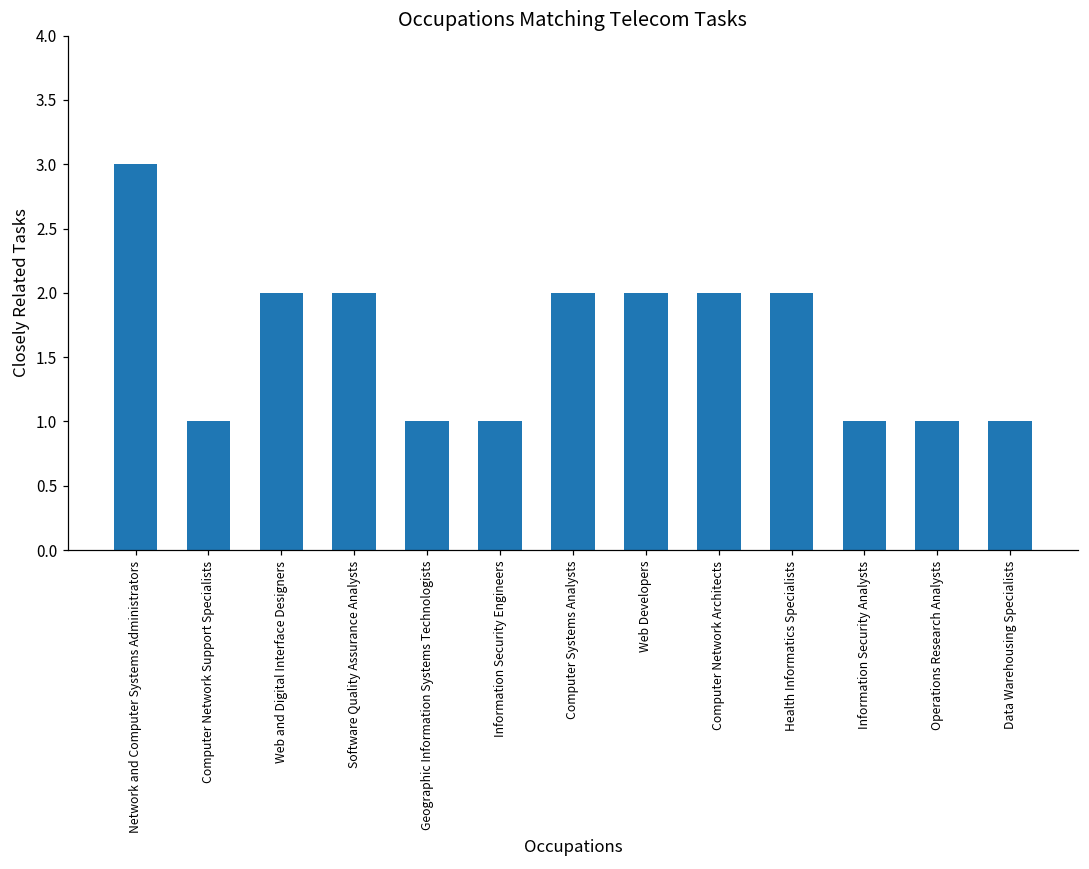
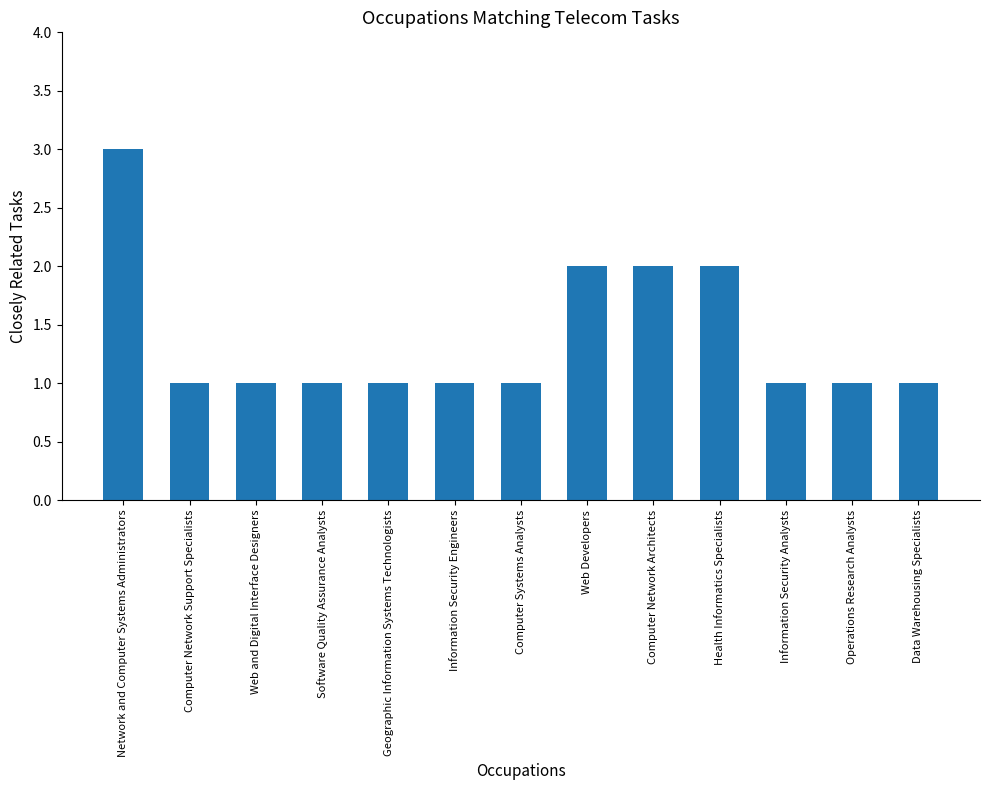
  {
    "Network and Computer Systems Administrators": 3,
    "Computer Network Support Specialists": 1,
-   "Web and Digital Interface Designers": 2,
-   "Software Quality Assurance Analysts": 2,
+   "Web and Digital Interface Designers": 1,
+   "Software Quality Assurance Analysts": 1,
    "Geographic Information Systems Technologists": 1,
    "Information Security Engineers": 1,
-   "Computer Systems Analysts": 2,
+   "Computer Systems Analysts": 1,
    "Web Developers": 2,
    "Computer Network Architects": 2,
    "Health Informatics Specialists": 2,
    "Information Security Analysts": 1,
    "Operations Research Analysts": 1,
    "Data Warehousing Specialists": 1
  }
